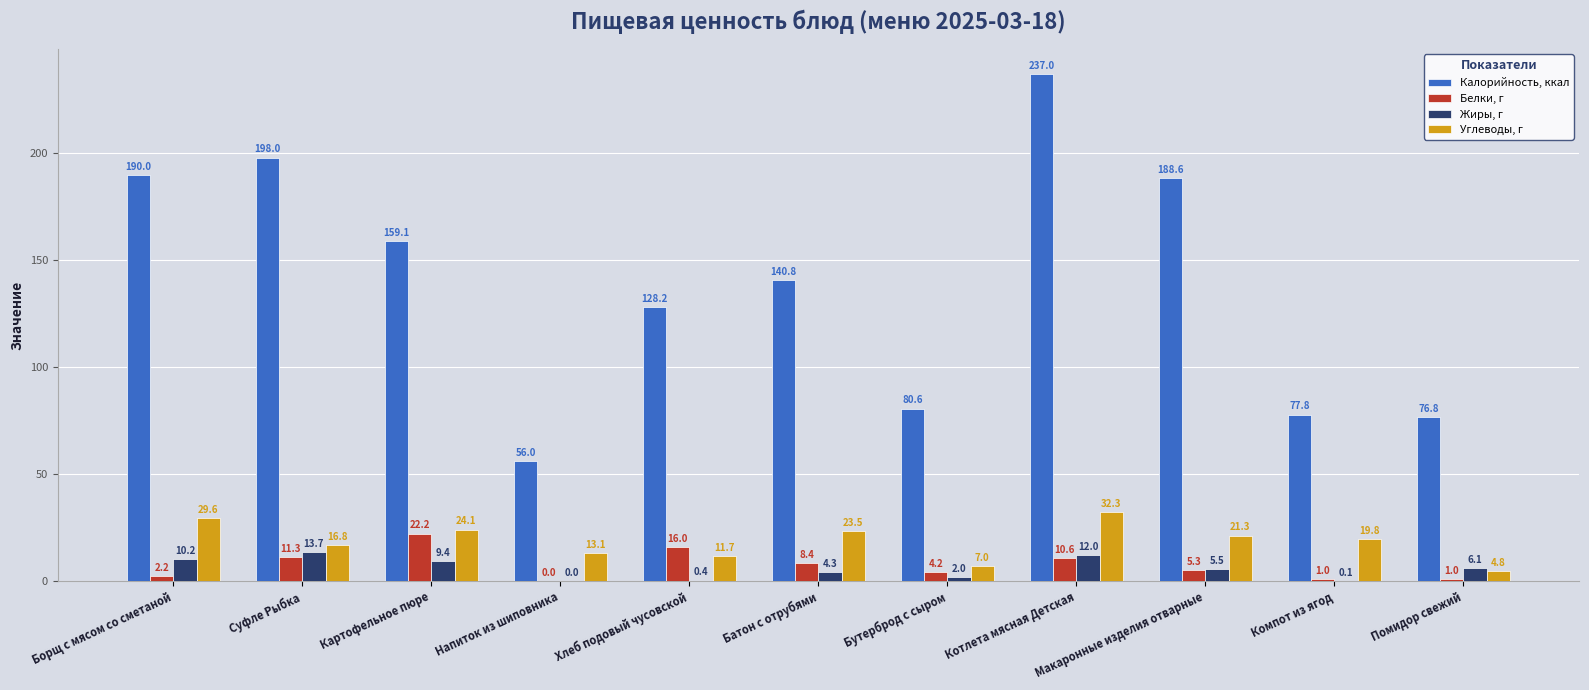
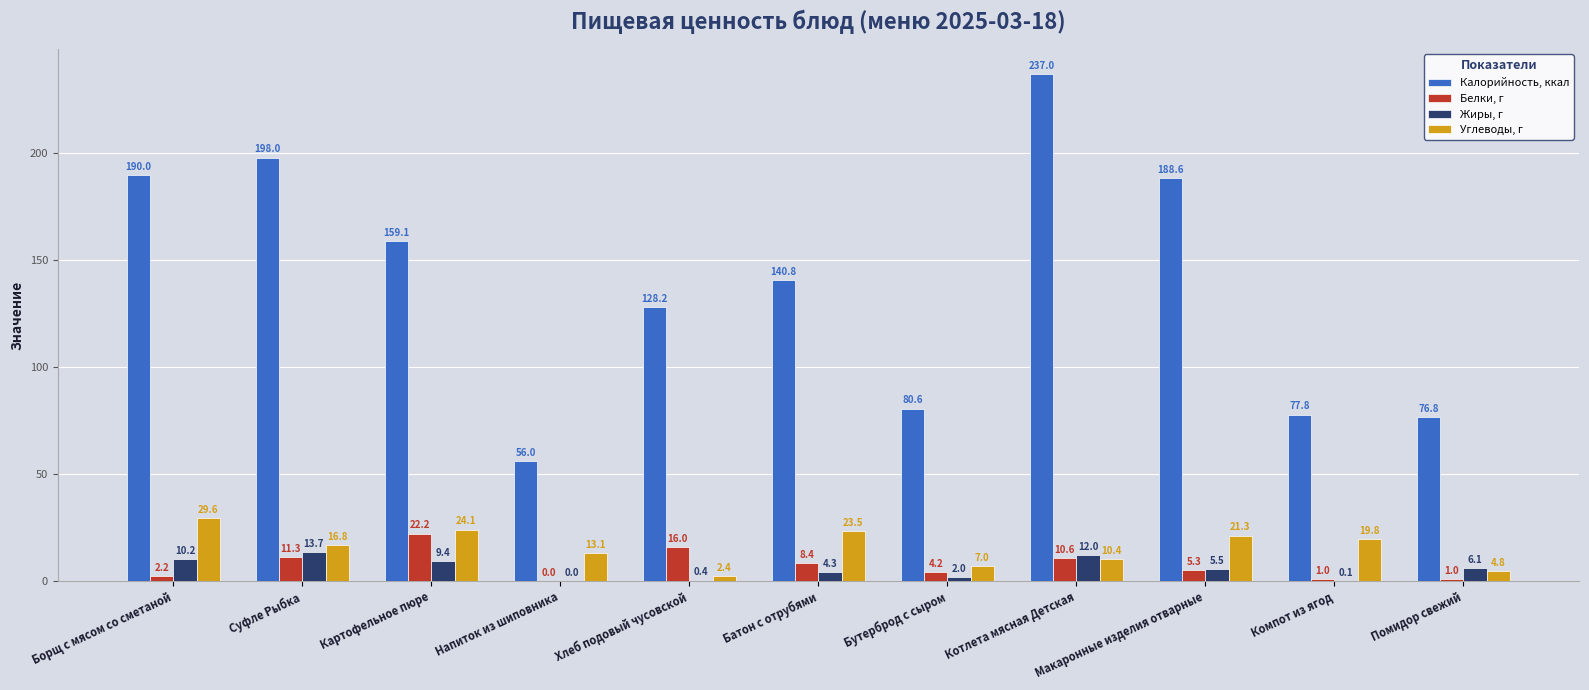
  {
    "Калорийность, ккал": {
      "Борщ с мясом со сметаной": 190.0,
      "Суфле Рыбка": 198.0,
      "Картофельное пюре": 159.1,
      "Напиток из шиповника": 56.0,
      "Хлеб подовый чусовской": 128.2,
      "Батон с отрубями": 140.8,
      "Бутерброд с сыром": 80.6,
      "Котлета мясная Детская": 237.0,
      "Макаронные изделия отварные": 188.6,
      "Компот из ягод": 77.8,
      "Помидор свежий": 76.8
    },
    "Белки, г": {
      "Борщ с мясом со сметаной": 2.2,
      "Суфле Рыбка": 11.3,
      "Картофельное пюре": 22.2,
      "Напиток из шиповника": 0.0,
      "Хлеб подовый чусовской": 16.0,
      "Батон с отрубями": 8.4,
      "Бутерброд с сыром": 4.2,
      "Котлета мясная Детская": 10.6,
      "Макаронные изделия отварные": 5.3,
      "Компот из ягод": 1.0,
      "Помидор свежий": 1.0
    },
    "Жиры, г": {
      "Борщ с мясом со сметаной": 10.2,
      "Суфле Рыбка": 13.7,
      "Картофельное пюре": 9.4,
      "Напиток из шиповника": 0.0,
      "Хлеб подовый чусовской": 0.4,
      "Батон с отрубями": 4.3,
      "Бутерброд с сыром": 2.0,
      "Котлета мясная Детская": 12.0,
      "Макаронные изделия отварные": 5.5,
      "Компот из ягод": 0.1,
      "Помидор свежий": 6.1
    },
    "Углеводы, г": {
      "Борщ с мясом со сметаной": 29.6,
      "Суфле Рыбка": 16.8,
      "Картофельное пюре": 24.1,
      "Напиток из шиповника": 13.1,
-     "Хлеб подовый чусовской": 11.7,
+     "Хлеб подовый чусовской": 2.4,
      "Батон с отрубями": 23.5,
      "Бутерброд с сыром": 7.0,
-     "Котлета мясная Детская": 32.3,
+     "Котлета мясная Детская": 10.4,
      "Макаронные изделия отварные": 21.3,
      "Компот из ягод": 19.8,
      "Помидор свежий": 4.8
    }
  }
